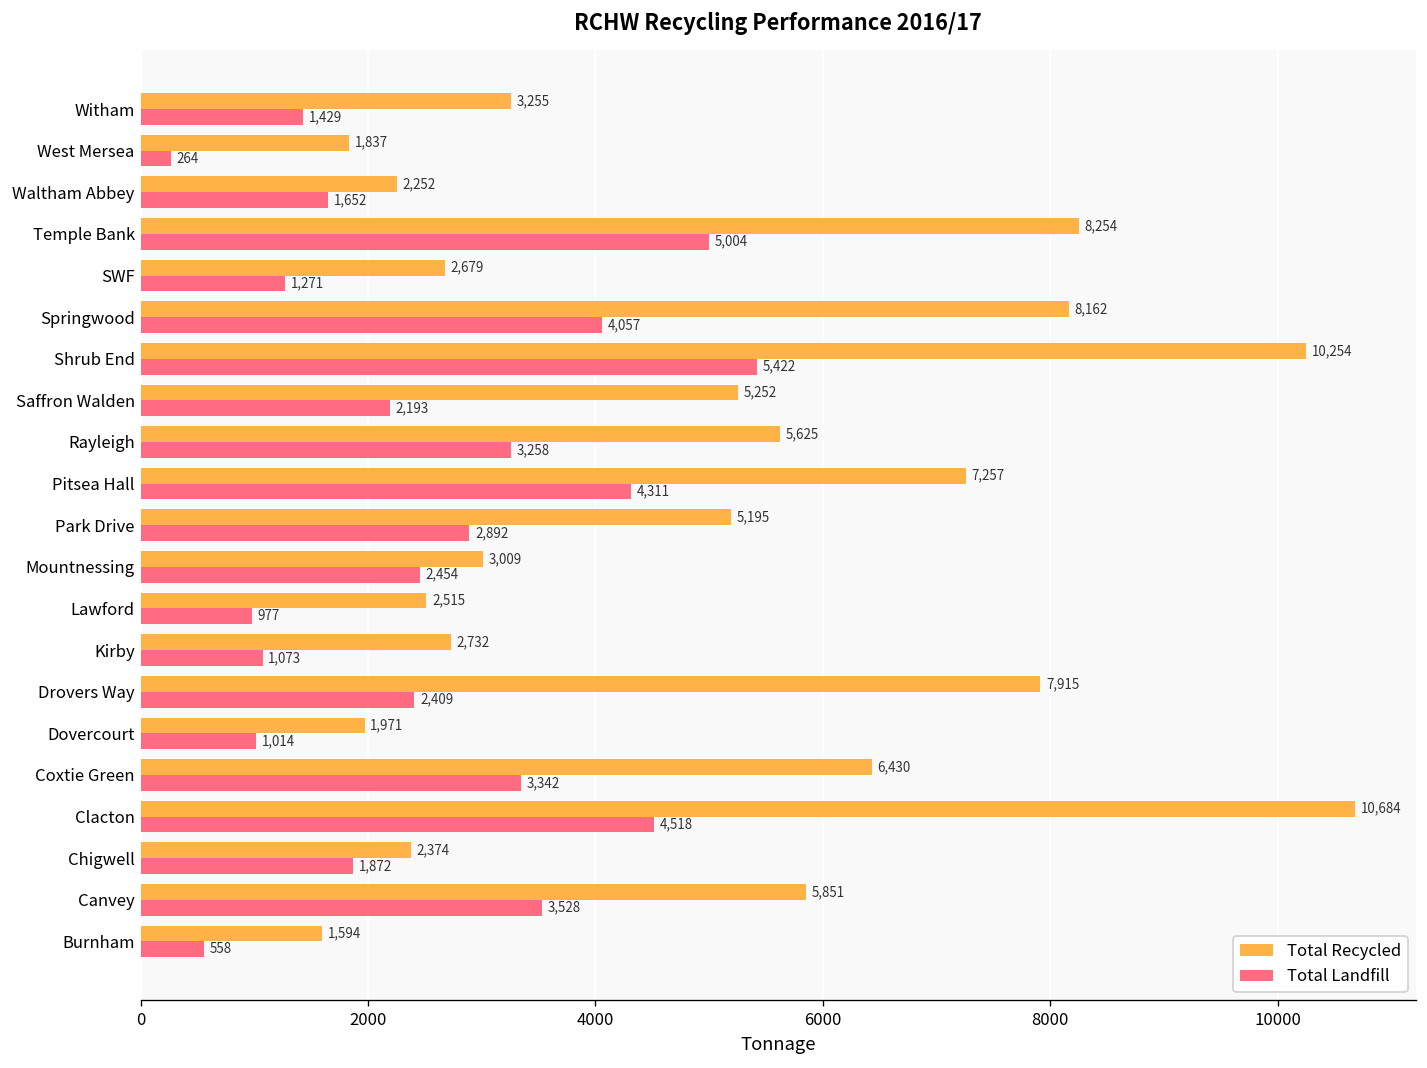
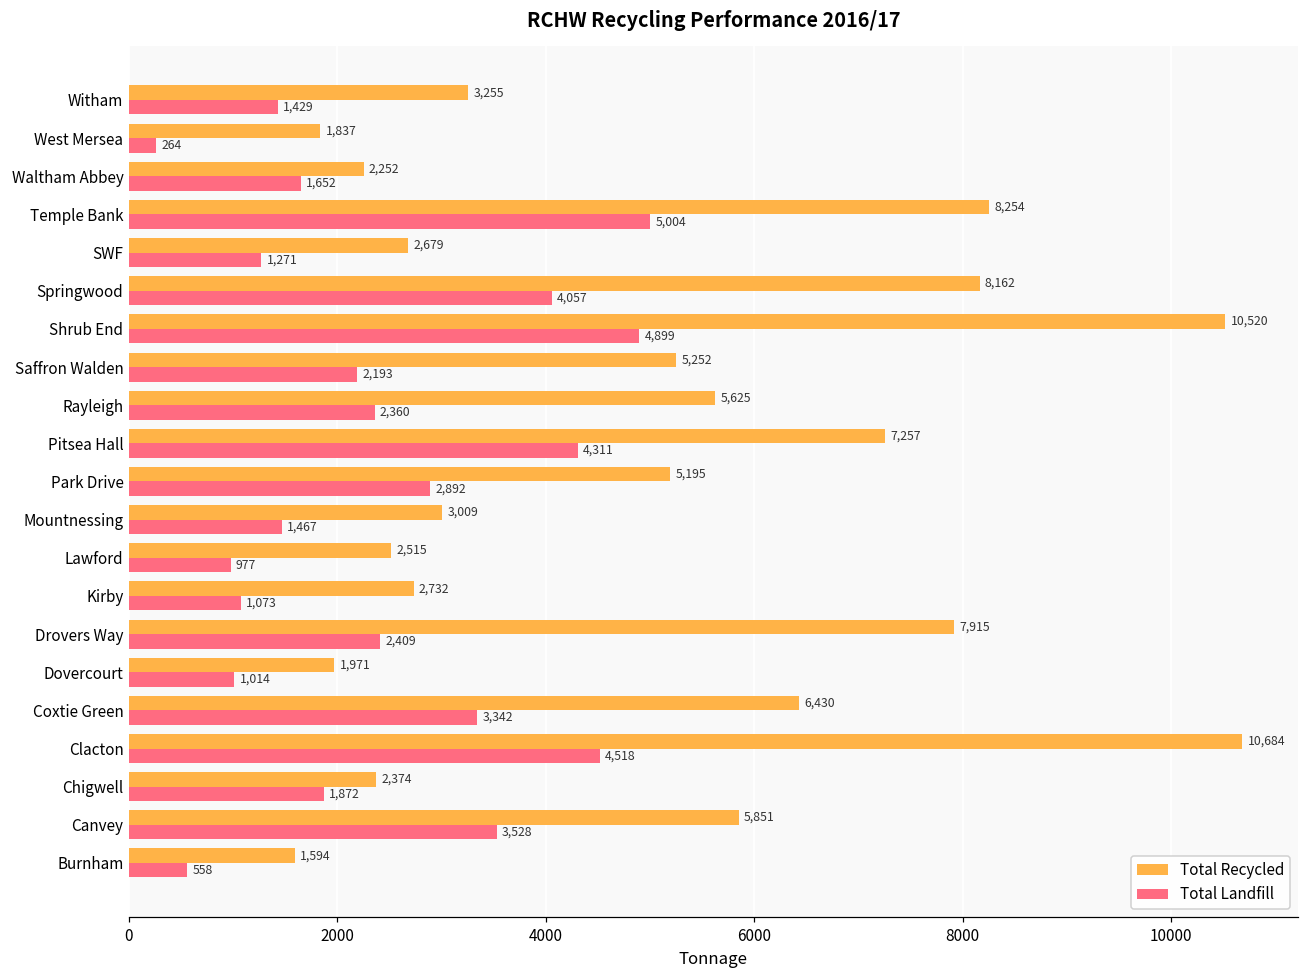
  {
    "Total Recycled": {
      "Witham": "3,255",
      "West Mersea": "1,837",
      "Waltham Abbey": "2,252",
      "Temple Bank": "8,254",
      "SWF": "2,679",
      "Springwood": "8,162",
-     "Shrub End": "10,254",
+     "Shrub End": "10,520",
      "Saffron Walden": "5,252",
      "Rayleigh": "5,625",
      "Pitsea Hall": "7,257",
      "Park Drive": "5,195",
      "Mountnessing": "3,009",
      "Lawford": "2,515",
      "Kirby": "2,732",
      "Drovers Way": "7,915",
      "Dovercourt": "1,971",
      "Coxtie Green": "6,430",
      "Clacton": "10,684",
      "Chigwell": "2,374",
      "Canvey": "5,851",
      "Burnham": "1,594"
    },
    "Total Landfill": {
      "Witham": "1,429",
      "West Mersea": "264",
      "Waltham Abbey": "1,652",
      "Temple Bank": "5,004",
      "SWF": "1,271",
      "Springwood": "4,057",
-     "Shrub End": "5,422",
+     "Shrub End": "4,899",
      "Saffron Walden": "2,193",
-     "Rayleigh": "3,258",
+     "Rayleigh": "2,360",
      "Pitsea Hall": "4,311",
      "Park Drive": "2,892",
-     "Mountnessing": "2,454",
+     "Mountnessing": "1,467",
      "Lawford": "977",
      "Kirby": "1,073",
      "Drovers Way": "2,409",
      "Dovercourt": "1,014",
      "Coxtie Green": "3,342",
      "Clacton": "4,518",
      "Chigwell": "1,872",
      "Canvey": "3,528",
      "Burnham": "558"
    }
  }
